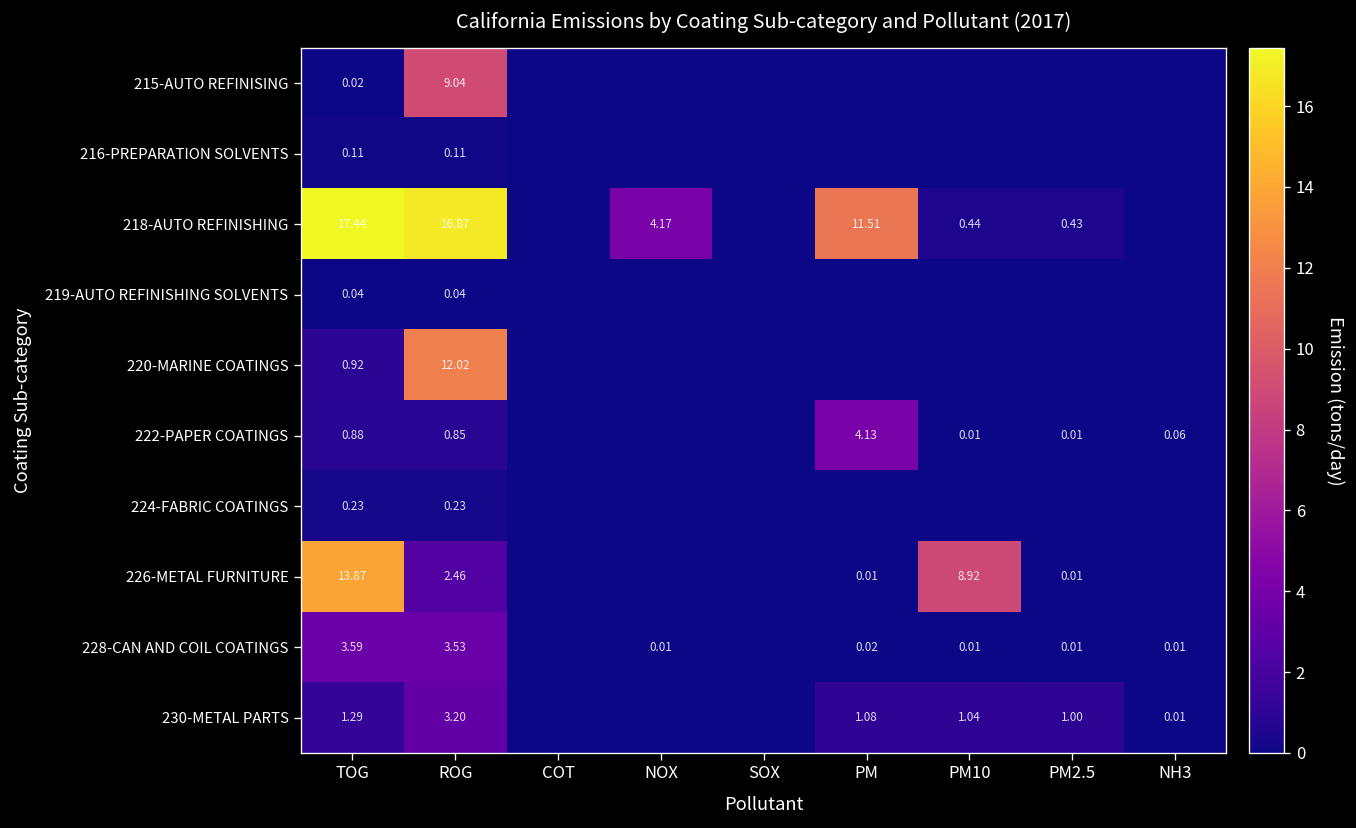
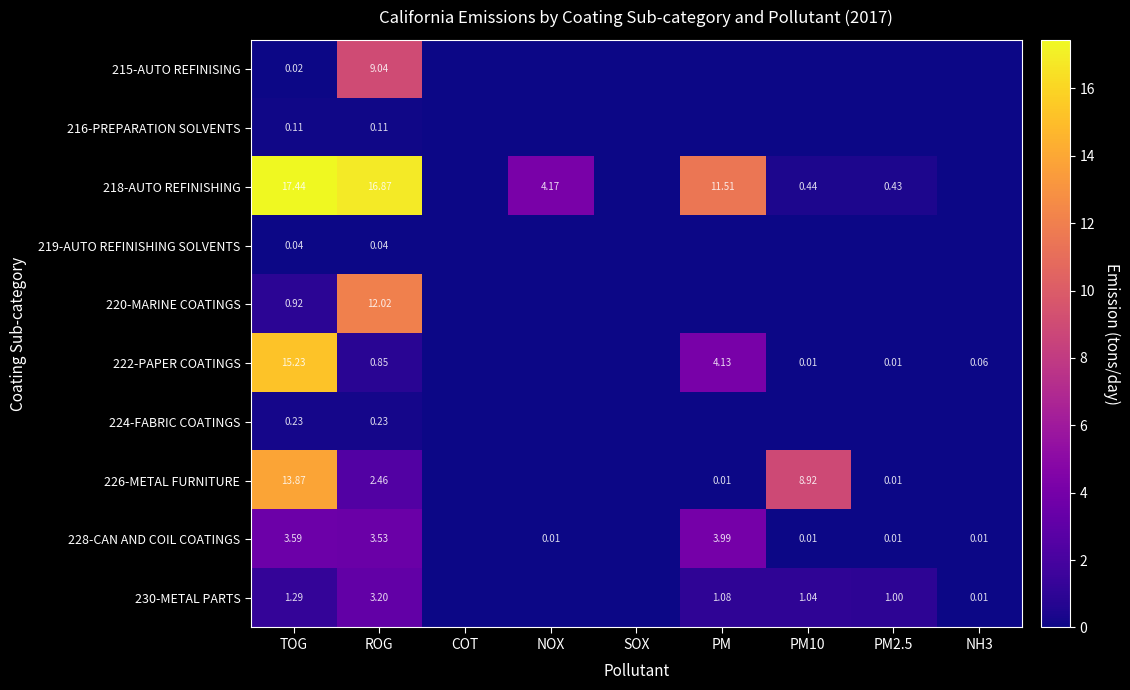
  {
    "215-AUTO REFINISING": {
      "TOG": 0.02,
      "ROG": 9.04
    },
    "216-PREPARATION SOLVENTS": {
      "TOG": 0.11,
      "ROG": 0.11
    },
    "218-AUTO REFINISHING": {
      "TOG": 17.44,
      "ROG": 16.87,
      "NOX": 4.17,
      "PM": 11.51,
      "PM10": 0.44,
      "PM2.5": 0.43
    },
    "219-AUTO REFINISHING SOLVENTS": {
      "TOG": 0.04,
      "ROG": 0.04
    },
    "220-MARINE COATINGS": {
      "TOG": 0.92,
      "ROG": 12.02
    },
    "222-PAPER COATINGS": {
-     "TOG": 0.88,
+     "TOG": 15.23,
      "ROG": 0.85,
      "PM": 4.13,
      "PM10": 0.01,
      "PM2.5": 0.01,
      "NH3": 0.06
    },
    "224-FABRIC COATINGS": {
      "TOG": 0.23,
      "ROG": 0.23
    },
    "226-METAL FURNITURE": {
      "TOG": 13.87,
      "ROG": 2.46,
      "PM": 0.01,
      "PM10": 8.92,
      "PM2.5": 0.01
    },
    "228-CAN AND COIL COATINGS": {
      "TOG": 3.59,
      "ROG": 3.53,
      "NOX": 0.01,
-     "PM": 0.02,
+     "PM": 3.99,
      "PM10": 0.01,
      "PM2.5": 0.01,
      "NH3": 0.01
    },
    "230-METAL PARTS": {
      "TOG": 1.29,
      "ROG": 3.20,
      "PM": 1.08,
      "PM10": 1.04,
      "PM2.5": 1.00,
      "NH3": 0.01
    }
  }
